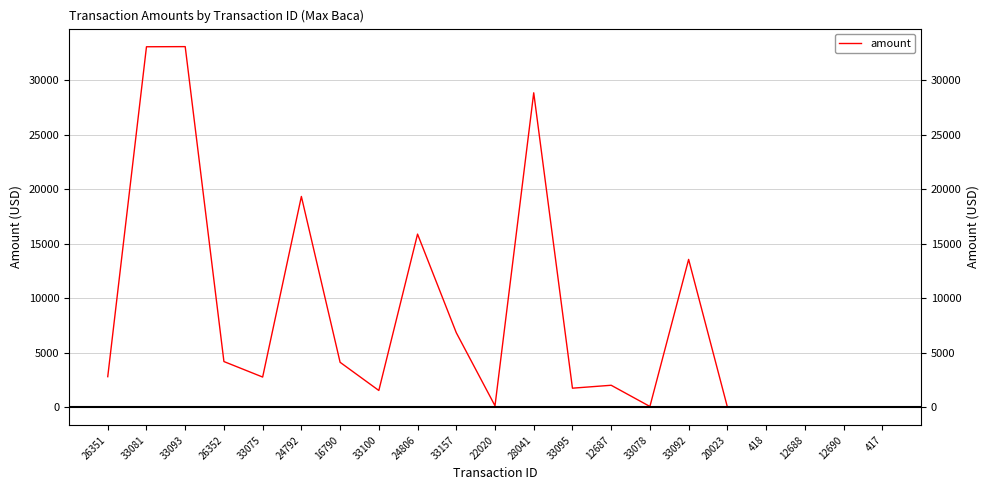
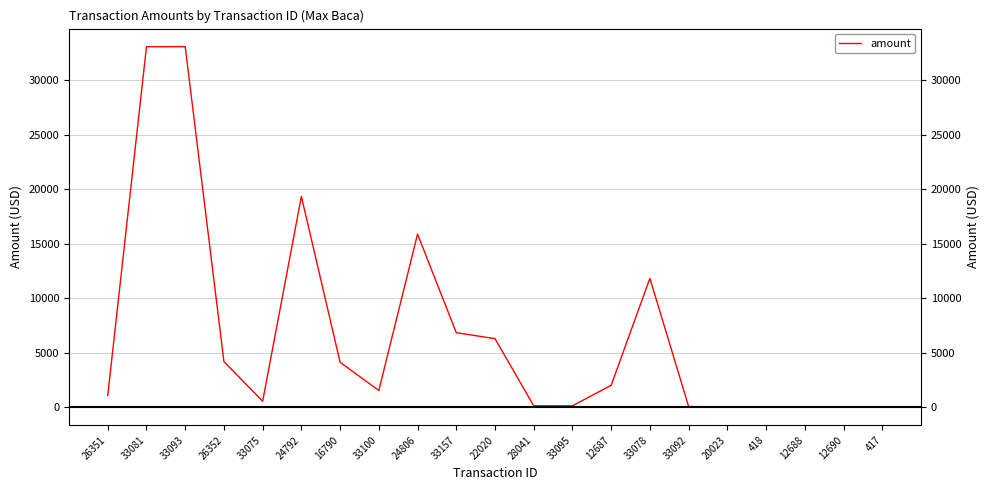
  {
-   "26351": 2800,
+   "26351": 1100,
    "33081": 33100,
    "33093": 33100,
    "26352": 4200,
-   "33075": 2800,
+   "33075": 500,
    "24792": 19300,
    "16790": 4100,
    "33100": 1500,
    "24806": 15900,
    "33157": 6800,
-   "22020": 100,
-   "28041": 28900,
-   "33095": 1700,
+   "22020": 6300,
+   "28041": 100,
+   "33095": 100,
    "12687": 2000,
-   "33078": 100,
-   "33092": 13600,
+   "33078": 11800,
+   "33092": 100,
    "20023": 0,
    "418": 0,
    "12688": 0,
    "12690": 0,
    "417": 0
  }
